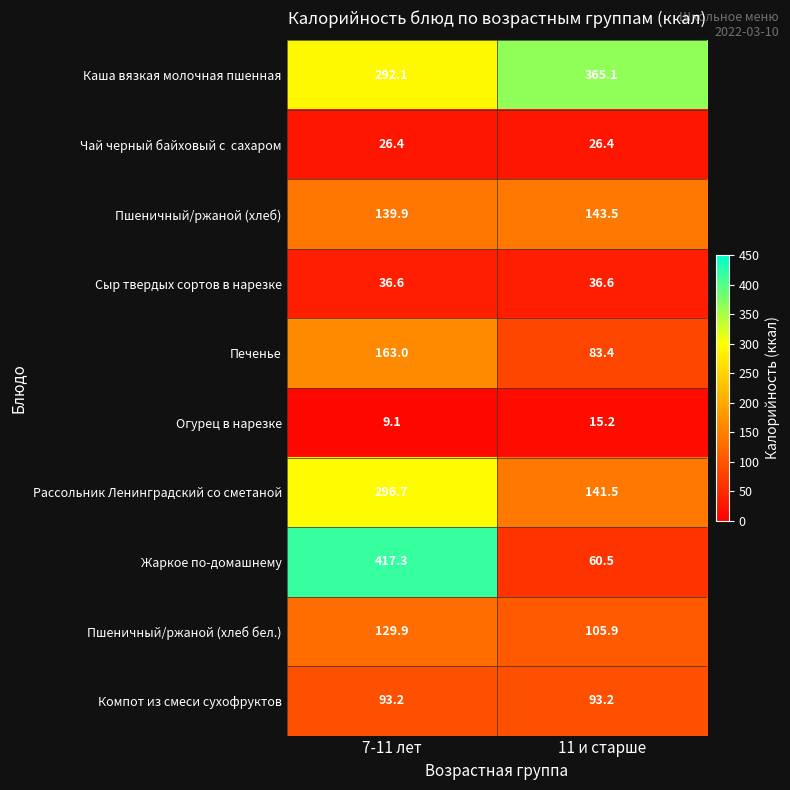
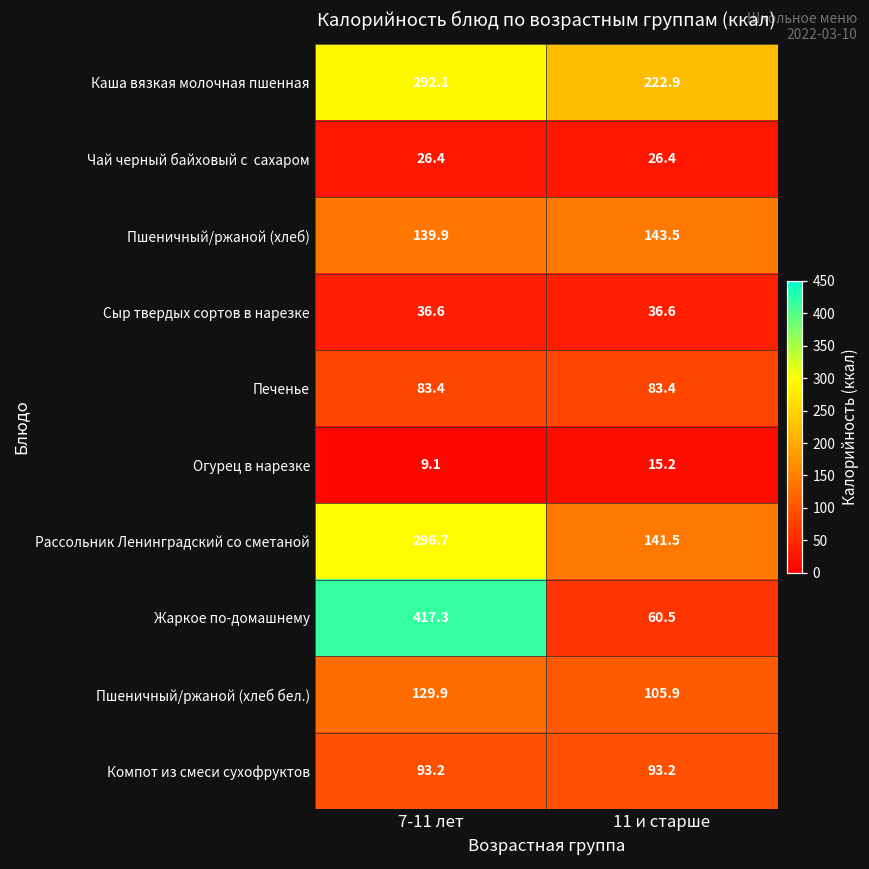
  {
    "Каша вязкая молочная пшенная": {
      "7-11 лет": 292.1,
-     "11 и старше": 365.1
+     "11 и старше": 222.9
    },
    "Чай черный байховый с сахаром": {
      "7-11 лет": 26.4,
      "11 и старше": 26.4
    },
    "Пшеничный/ржаной (хлеб)": {
      "7-11 лет": 139.9,
      "11 и старше": 143.5
    },
    "Сыр твердых сортов в нарезке": {
      "7-11 лет": 36.6,
      "11 и старше": 36.6
    },
    "Печенье": {
-     "7-11 лет": 163.0,
+     "7-11 лет": 83.4,
      "11 и старше": 83.4
    },
    "Огурец в нарезке": {
      "7-11 лет": 9.1,
      "11 и старше": 15.2
    },
    "Рассольник Ленинградский со сметаной": {
      "7-11 лет": 296.7,
      "11 и старше": 141.5
    },
    "Жаркое по-домашнему": {
      "7-11 лет": 417.3,
      "11 и старше": 60.5
    },
    "Пшеничный/ржаной (хлеб бел.)": {
      "7-11 лет": 129.9,
      "11 и старше": 105.9
    },
    "Компот из смеси сухофруктов": {
      "7-11 лет": 93.2,
      "11 и старше": 93.2
    }
  }
